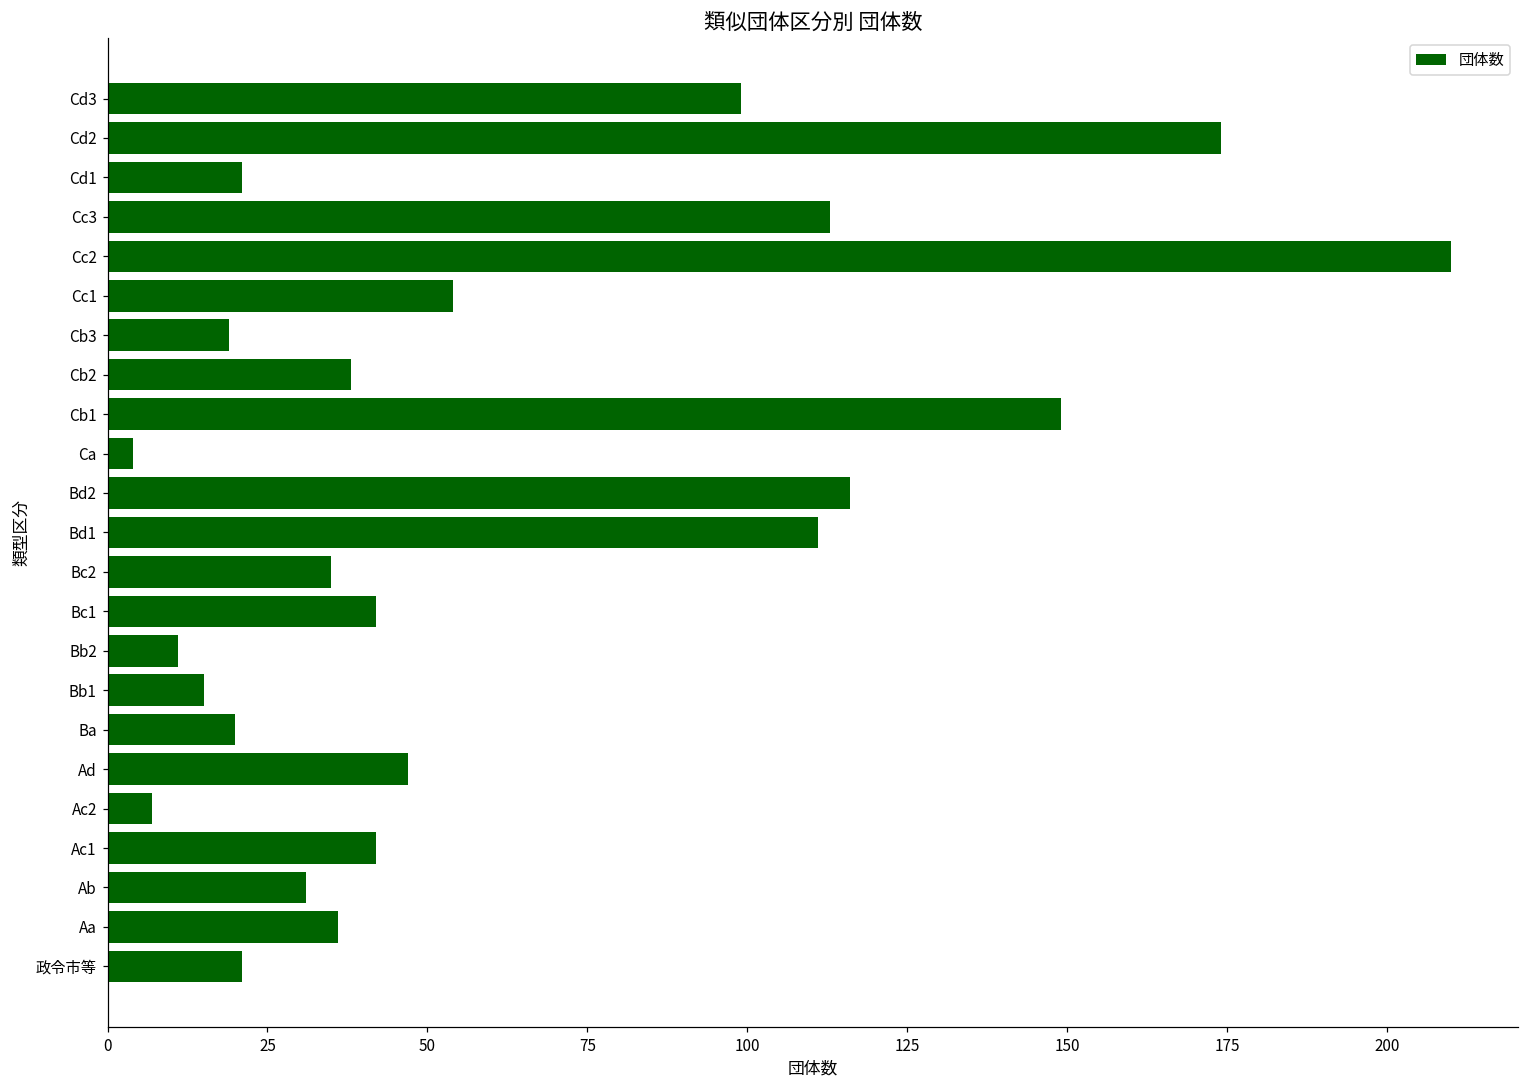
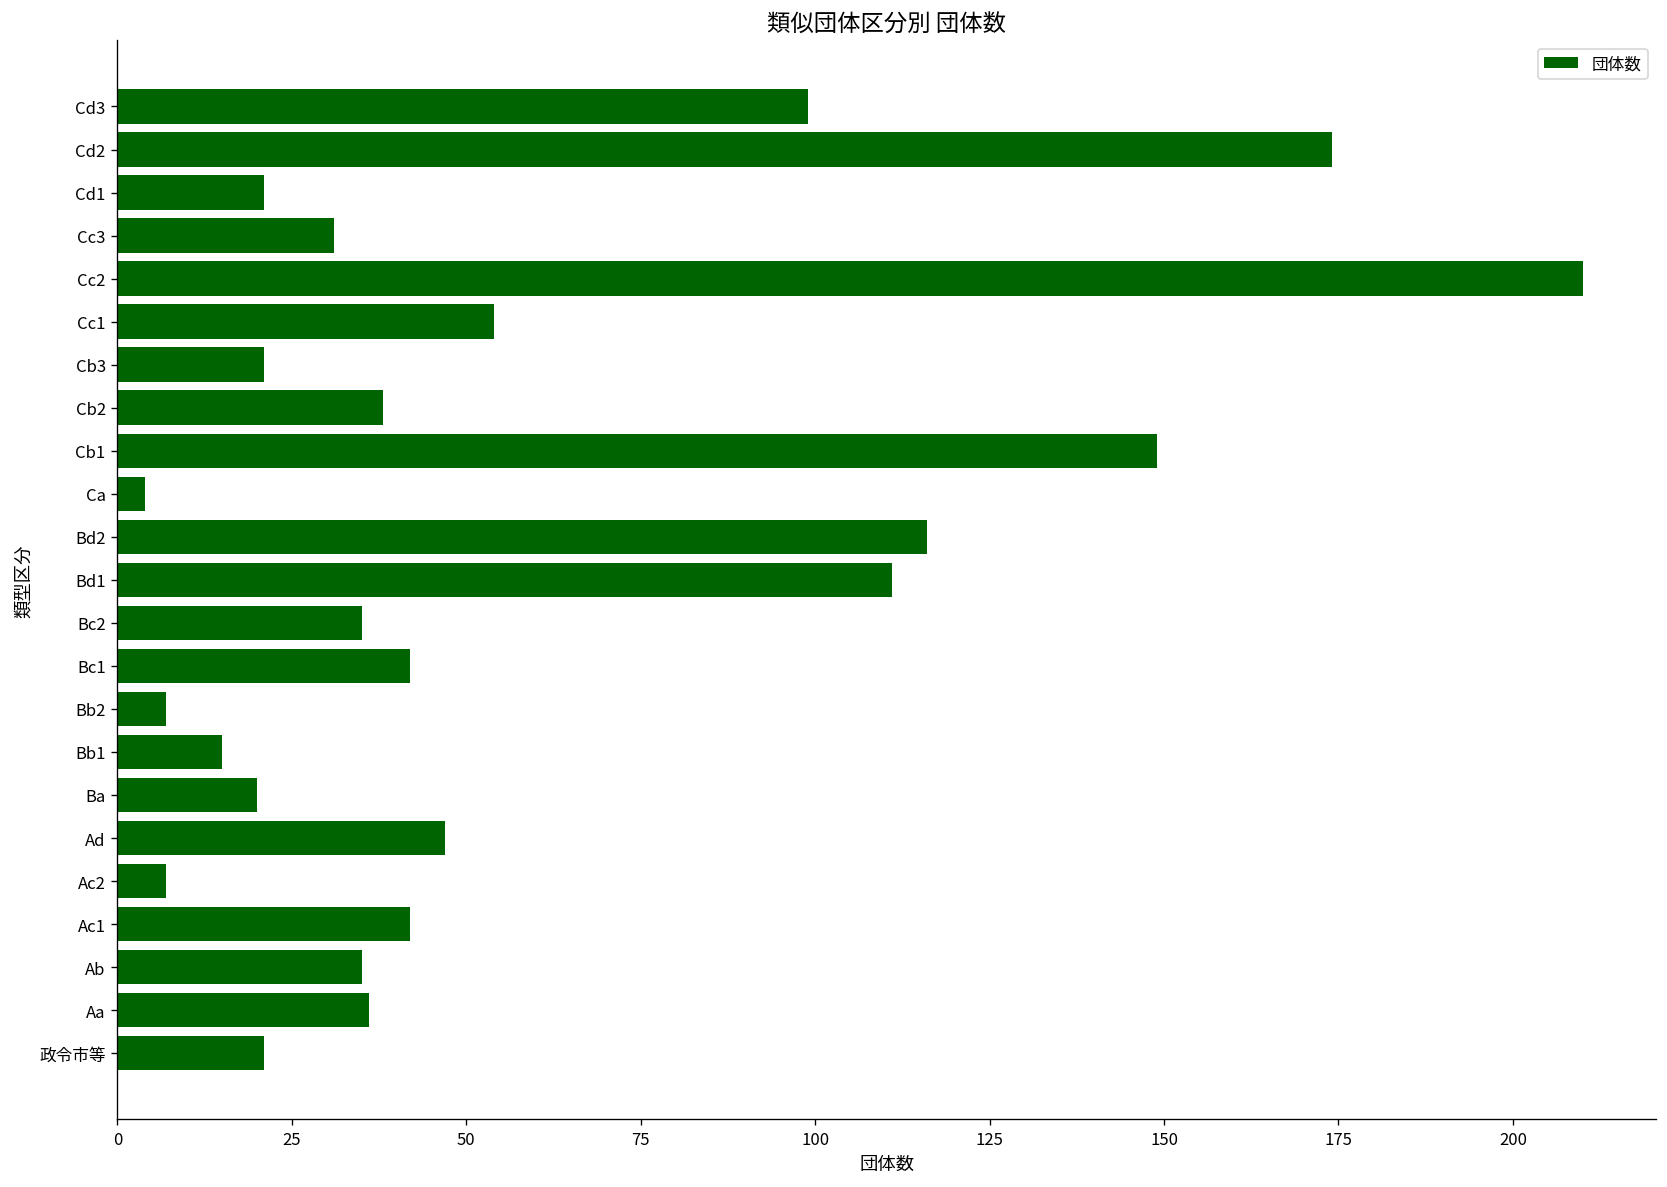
  {
    "Cd3": 99,
    "Cd2": 174,
    "Cd1": 21,
-   "Cc3": 113,
+   "Cc3": 31,
    "Cc2": 210,
    "Cc1": 54,
-   "Cb3": 19,
+   "Cb3": 21,
    "Cb2": 38,
    "Cb1": 149,
    "Ca": 4,
    "Bd2": 116,
    "Bd1": 111,
    "Bc2": 35,
    "Bc1": 42,
-   "Bb2": 11,
+   "Bb2": 7,
    "Bb1": 15,
    "Ba": 20,
    "Ad": 47,
    "Ac2": 7,
    "Ac1": 42,
-   "Ab": 31,
+   "Ab": 35,
    "Aa": 36,
    "政令市等": 21
  }
